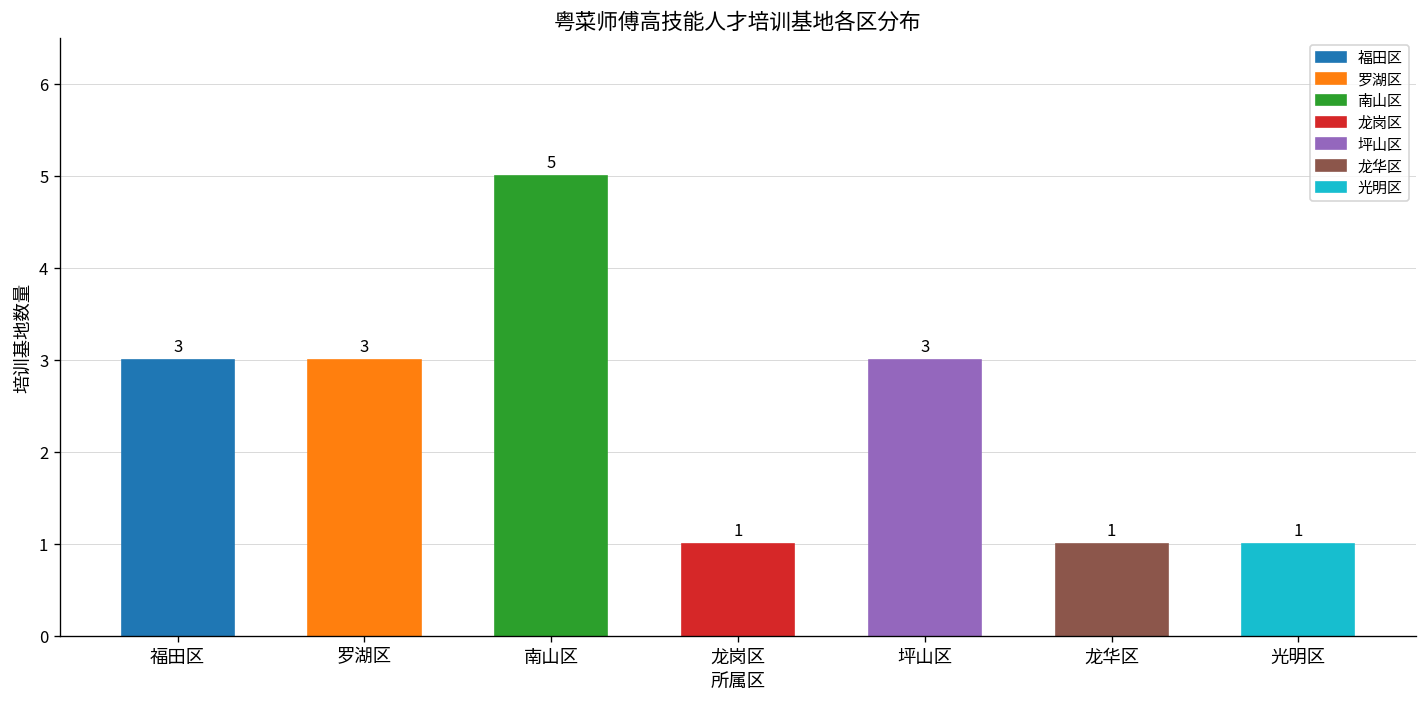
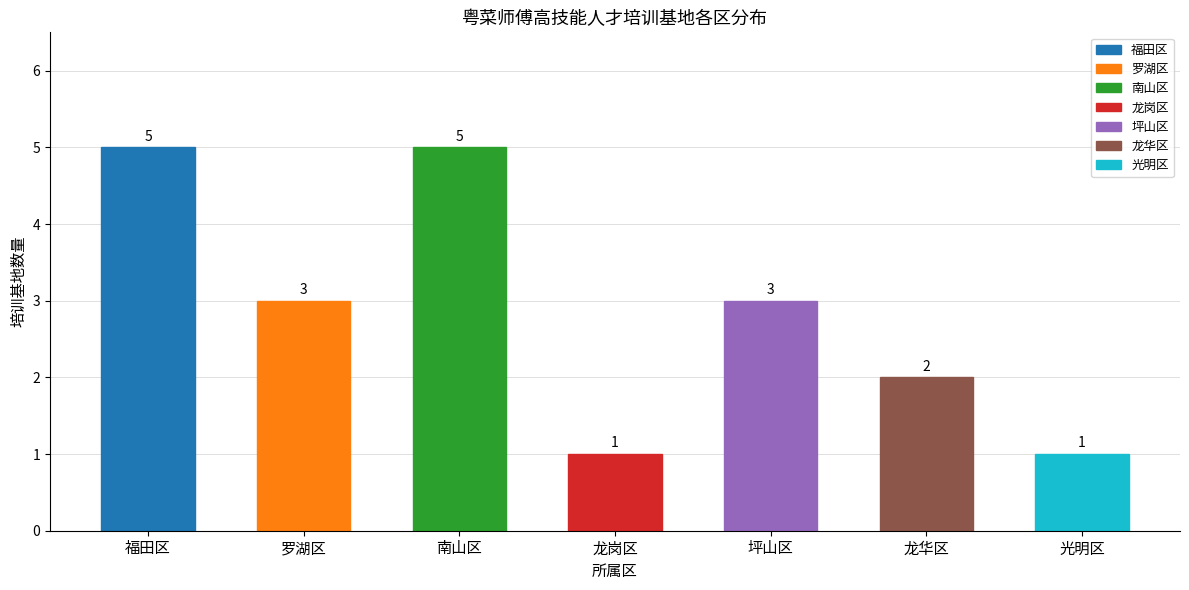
  {
-   "福田区": 3,
+   "福田区": 5,
    "罗湖区": 3,
    "南山区": 5,
    "龙岗区": 1,
    "坪山区": 3,
-   "龙华区": 1,
+   "龙华区": 2,
    "光明区": 1
  }
